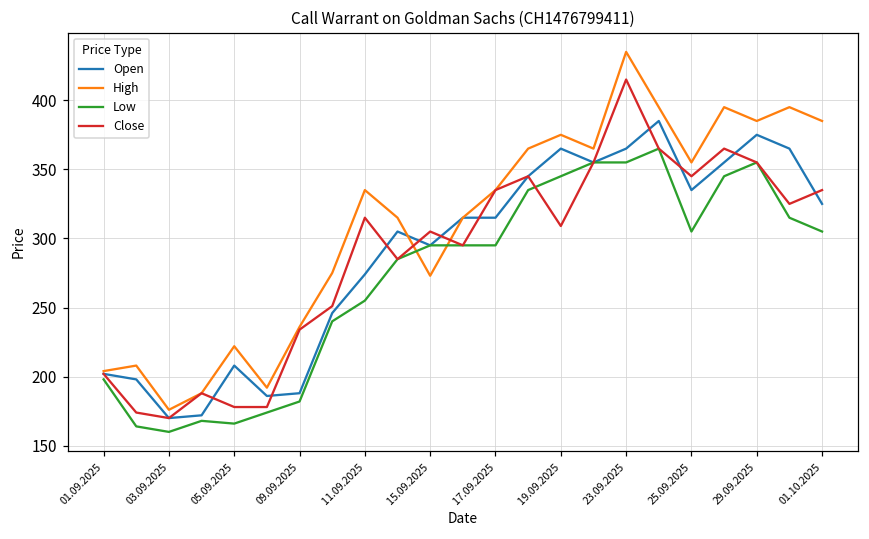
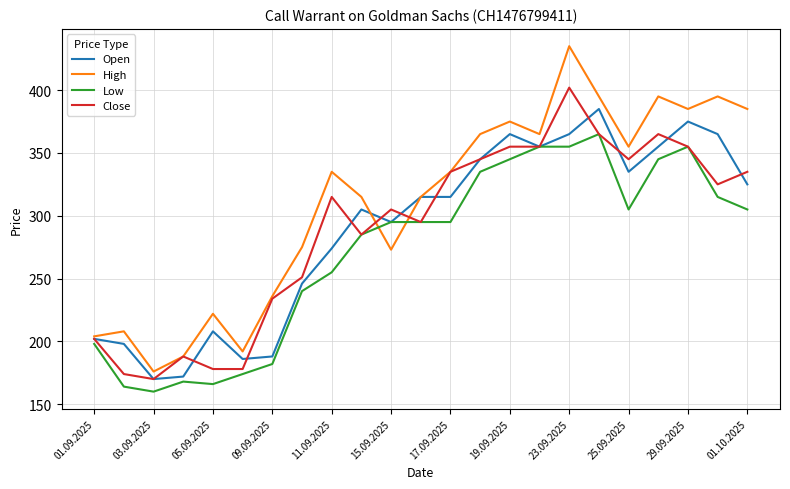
  {
    "Open": {
      "05.09.2025": 208,
      "09.09.2025": 188,
      "11.09.2025": 274,
      "17.09.2025": 315,
      "19.09.2025": 365,
      "23.09.2025": 365,
      "25.09.2025": 335,
      "29.09.2025": 375,
      "01.10.2025": 325
    },
    "High": {
      "03.09.2025": 176,
      "05.09.2025": 222,
      "11.09.2025": 335,
      "15.09.2025": 273,
      "19.09.2025": 375,
      "23.09.2025": 435,
      "25.09.2025": 355,
      "29.09.2025": 385,
      "01.10.2025": 385
    },
    "Low": {
      "01.09.2025": 198,
      "03.09.2025": 160,
      "05.09.2025": 166,
      "09.09.2025": 182,
      "11.09.2025": 255,
      "17.09.2025": 295,
      "19.09.2025": 345,
      "23.09.2025": 355,
      "25.09.2025": 305,
      "01.10.2025": 305
    },
    "Close": {
      "05.09.2025": 178,
      "11.09.2025": 315,
      "15.09.2025": 305,
-     "19.09.2025": 309,
-     "23.09.2025": 415,
+     "19.09.2025": 355,
+     "23.09.2025": 402,
      "25.09.2025": 345,
      "01.10.2025": 335
    }
  }
